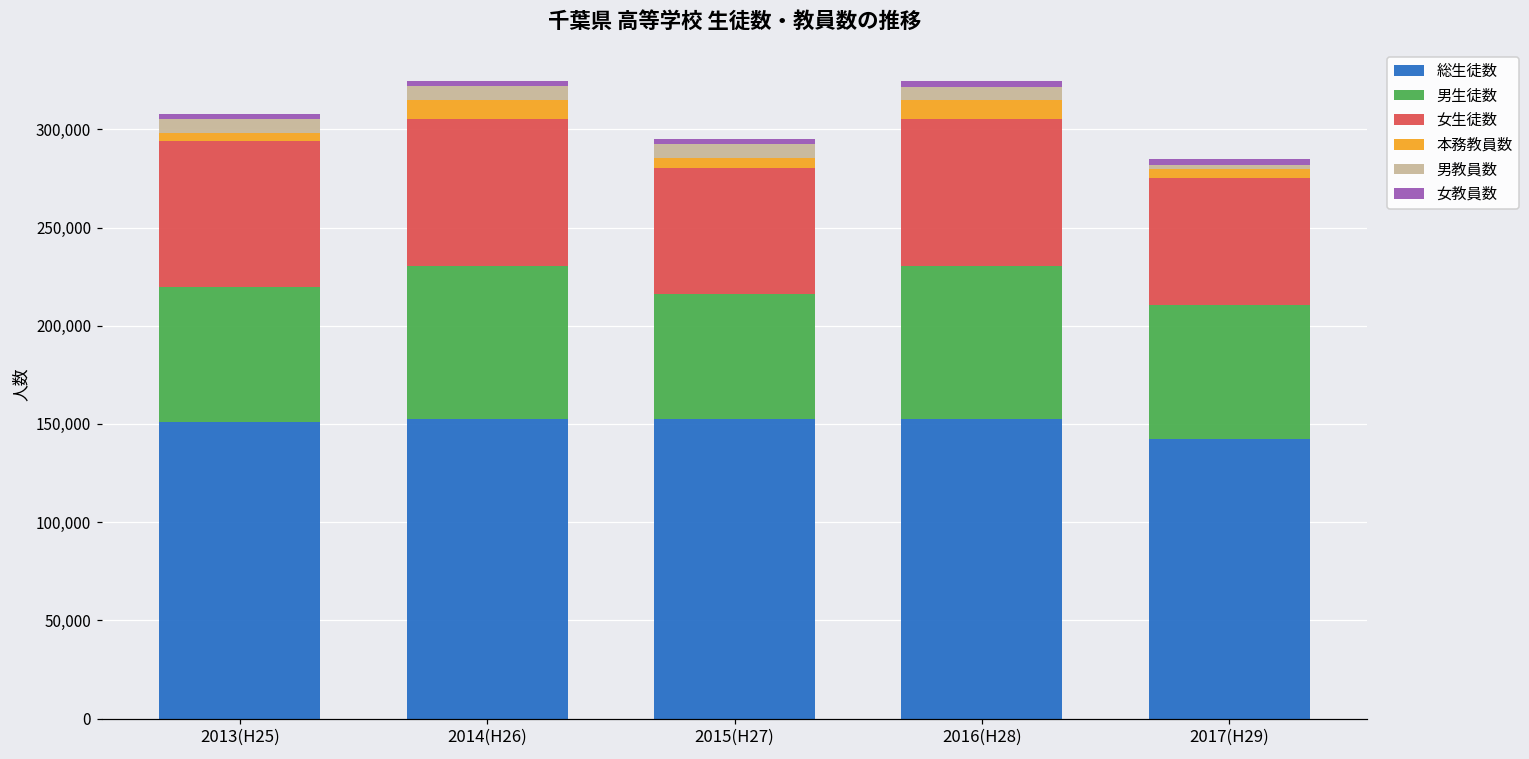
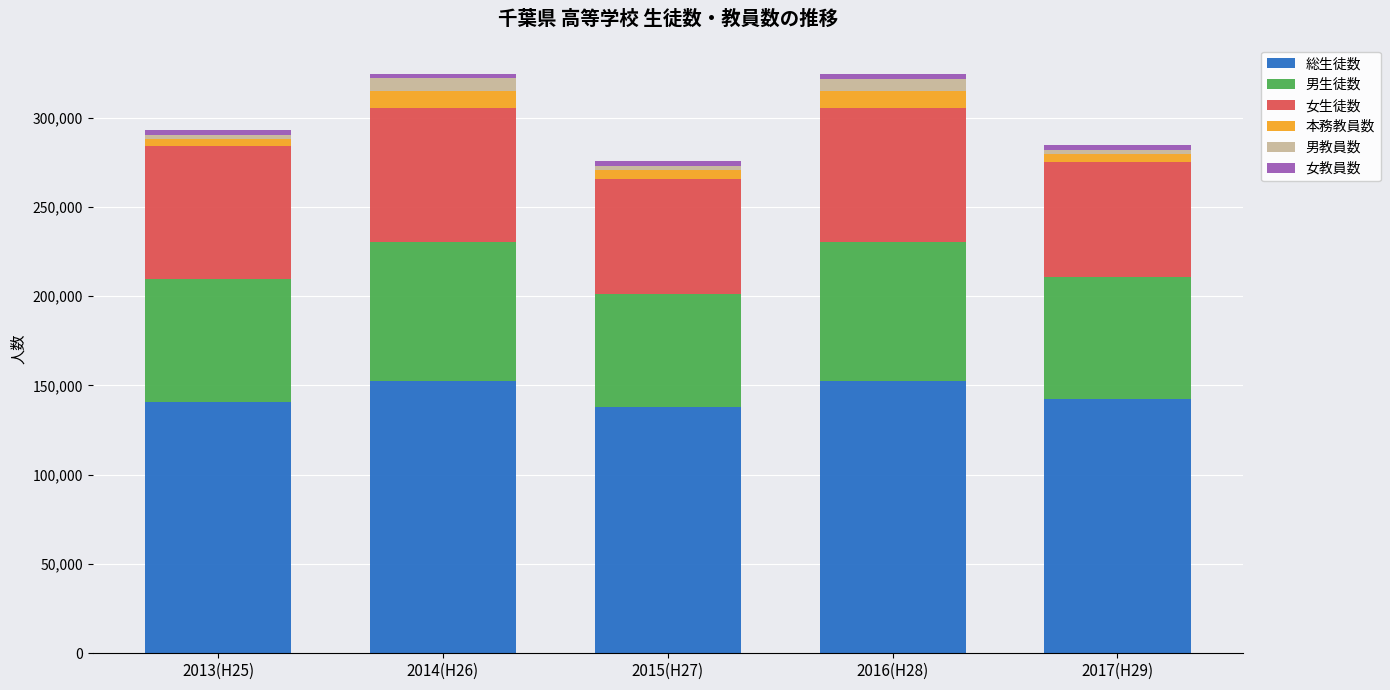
  {
    "総生徒数": {
-     "2013(H25)": "151,000",
+     "2013(H25)": "141,000",
      "2014(H26)": "153,000",
-     "2015(H27)": "152,000",
+     "2015(H27)": "138,000",
      "2016(H28)": "153,000",
      "2017(H29)": "142,000"
    },
    "男生徒数": {
      "2013(H25)": "69,000",
      "2014(H26)": "78,000",
      "2015(H27)": "64,000",
      "2016(H28)": "78,000",
      "2017(H29)": "68,000"
    },
    "女生徒数": {
      "2013(H25)": "74,000",
      "2014(H26)": "75,000",
      "2015(H27)": "65,000",
      "2016(H28)": "75,000",
      "2017(H29)": "65,000"
    },
    "本務教員数": {
      "2013(H25)": "4,000",
      "2014(H26)": "10,000",
      "2015(H27)": "5,000",
      "2016(H28)": "10,000",
      "2017(H29)": "4,000"
    },
    "男教員数": {
-     "2013(H25)": "7,000",
+     "2013(H25)": "2,000",
      "2014(H26)": "7,000",
-     "2015(H27)": "7,000",
+     "2015(H27)": "2,000",
      "2016(H28)": "7,000",
      "2017(H29)": "2,000"
    },
    "女教員数": {
      "2013(H25)": "3,000",
      "2014(H26)": "3,000",
      "2015(H27)": "3,000",
      "2016(H28)": "3,000",
      "2017(H29)": "3,000"
    }
  }
